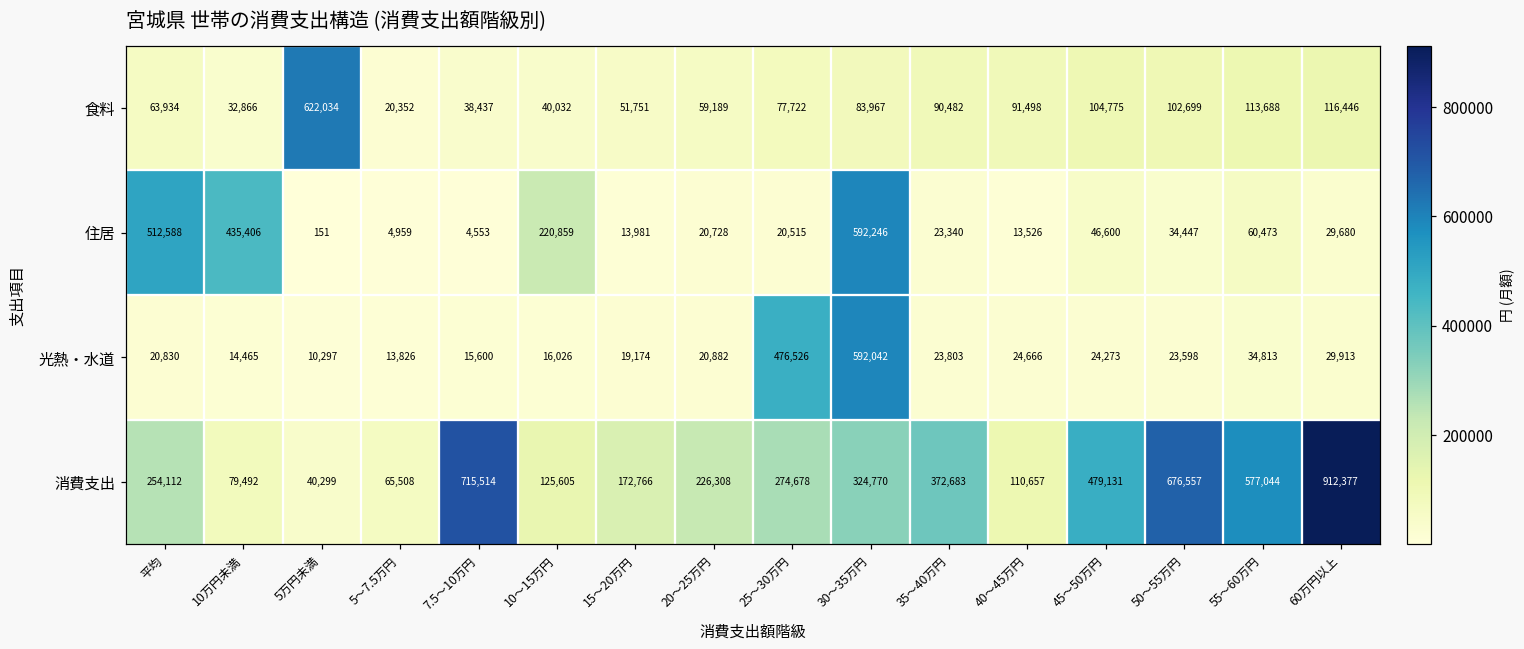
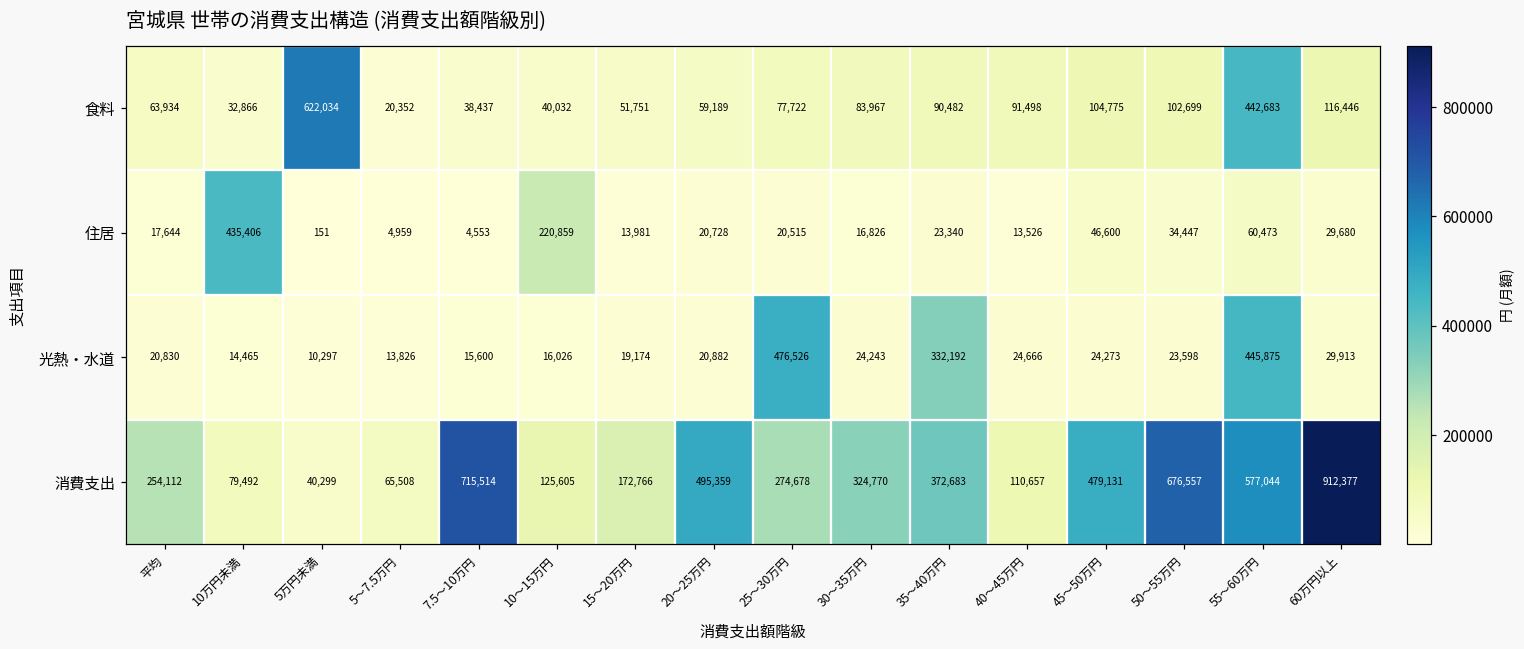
  {
    "食料": {
      "平均": "63,934",
      "10万円未満": "32,866",
      "5万円未満": "622,034",
      "5～7.5万円": "20,352",
      "7.5～10万円": "38,437",
      "10～15万円": "40,032",
      "15～20万円": "51,751",
      "20～25万円": "59,189",
      "25～30万円": "77,722",
      "30～35万円": "83,967",
      "35～40万円": "90,482",
      "40～45万円": "91,498",
      "45～50万円": "104,775",
      "50～55万円": "102,699",
-     "55～60万円": "113,688",
+     "55～60万円": "442,683",
      "60万円以上": "116,446"
    },
    "住居": {
-     "平均": "512,588",
+     "平均": "17,644",
      "10万円未満": "435,406",
      "5万円未満": "151",
      "5～7.5万円": "4,959",
      "7.5～10万円": "4,553",
      "10～15万円": "220,859",
      "15～20万円": "13,981",
      "20～25万円": "20,728",
      "25～30万円": "20,515",
-     "30～35万円": "592,246",
+     "30～35万円": "16,826",
      "35～40万円": "23,340",
      "40～45万円": "13,526",
      "45～50万円": "46,600",
      "50～55万円": "34,447",
      "55～60万円": "60,473",
      "60万円以上": "29,680"
    },
    "光熱・水道": {
      "平均": "20,830",
      "10万円未満": "14,465",
      "5万円未満": "10,297",
      "5～7.5万円": "13,826",
      "7.5～10万円": "15,600",
      "10～15万円": "16,026",
      "15～20万円": "19,174",
      "20～25万円": "20,882",
      "25～30万円": "476,526",
-     "30～35万円": "592,042",
-     "35～40万円": "23,803",
+     "30～35万円": "24,243",
+     "35～40万円": "332,192",
      "40～45万円": "24,666",
      "45～50万円": "24,273",
      "50～55万円": "23,598",
-     "55～60万円": "34,813",
+     "55～60万円": "445,875",
      "60万円以上": "29,913"
    },
    "消費支出": {
      "平均": "254,112",
      "10万円未満": "79,492",
      "5万円未満": "40,299",
      "5～7.5万円": "65,508",
      "7.5～10万円": "715,514",
      "10～15万円": "125,605",
      "15～20万円": "172,766",
-     "20～25万円": "226,308",
+     "20～25万円": "495,359",
      "25～30万円": "274,678",
      "30～35万円": "324,770",
      "35～40万円": "372,683",
      "40～45万円": "110,657",
      "45～50万円": "479,131",
      "50～55万円": "676,557",
      "55～60万円": "577,044",
      "60万円以上": "912,377"
    }
  }
